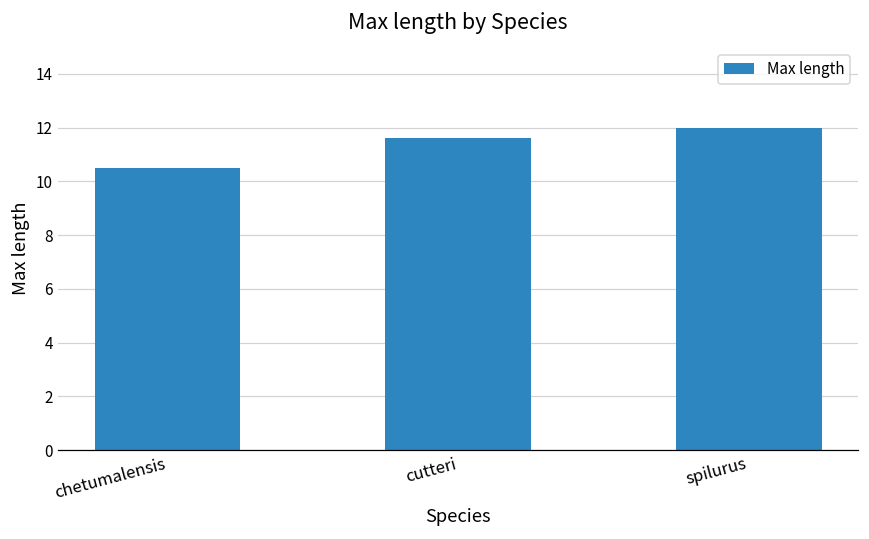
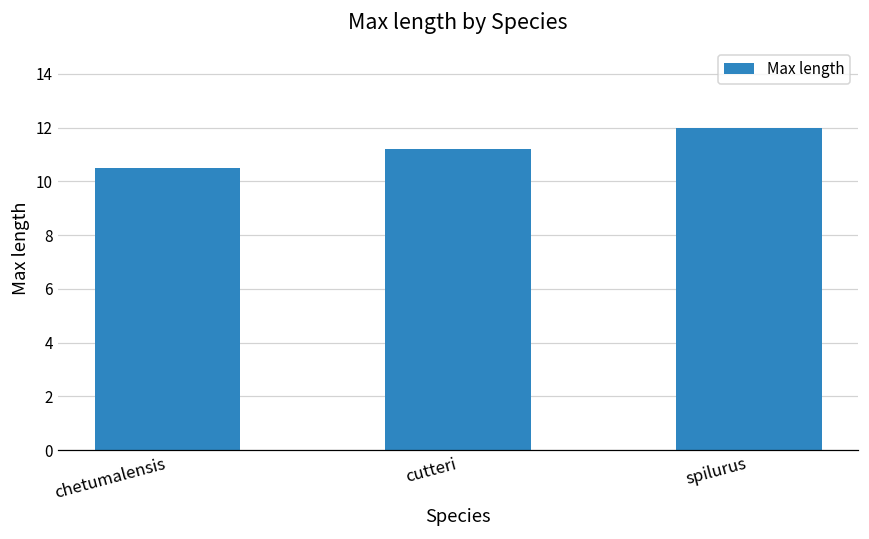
  {
    "chetumalensis": 10.5,
-   "cutteri": 11.6,
+   "cutteri": 11.2,
    "spilurus": 12.0
  }
